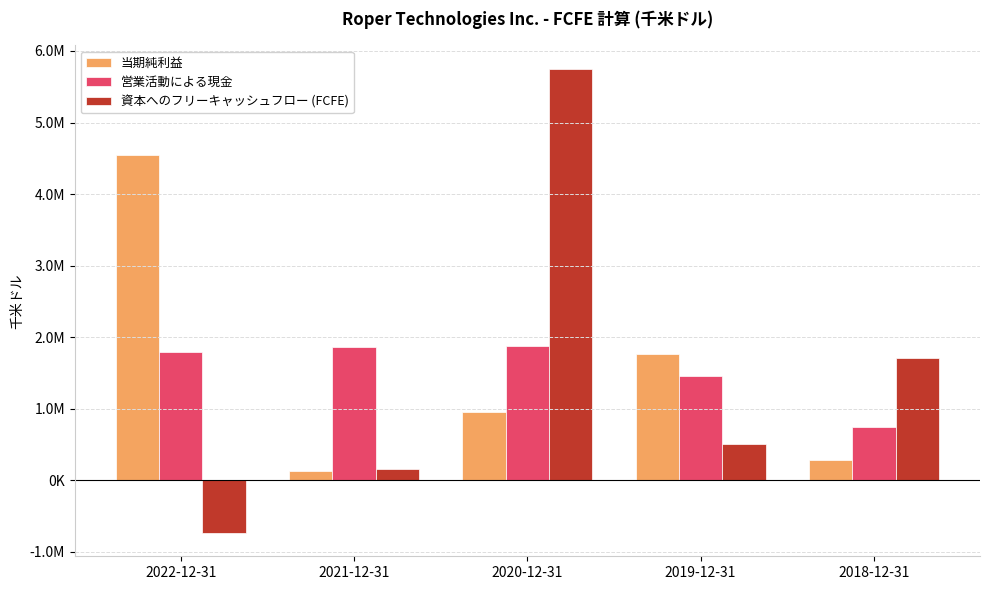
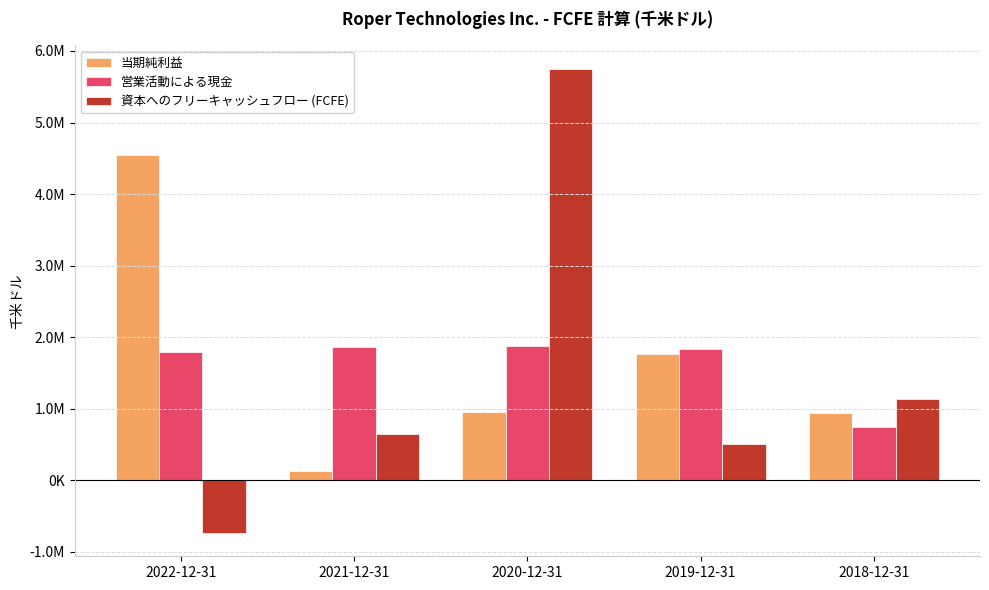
  {
    "当期純利益": {
      "2022-12-31": 4500000,
      "2021-12-31": 100000,
      "2020-12-31": 900000,
      "2019-12-31": 1800000,
-     "2018-12-31": 300000
+     "2018-12-31": 900000
    },
    "営業活動による現金": {
      "2022-12-31": 1800000,
      "2021-12-31": 1900000,
      "2020-12-31": 1900000,
-     "2019-12-31": 1500000,
+     "2019-12-31": 1800000,
      "2018-12-31": 700000
    },
    "資本へのフリーキャッシュフロー (FCFE)": {
      "2022-12-31": -700000,
-     "2021-12-31": 200000,
+     "2021-12-31": 600000,
      "2020-12-31": 5800000,
      "2019-12-31": 500000,
-     "2018-12-31": 1700000
+     "2018-12-31": 1100000
    }
  }
